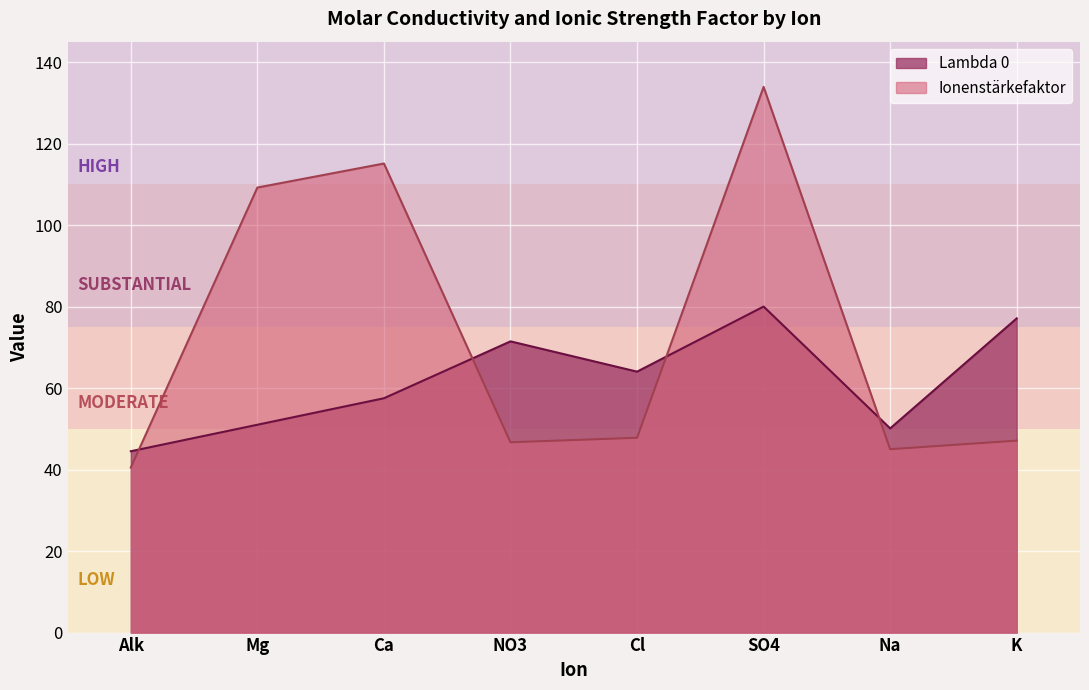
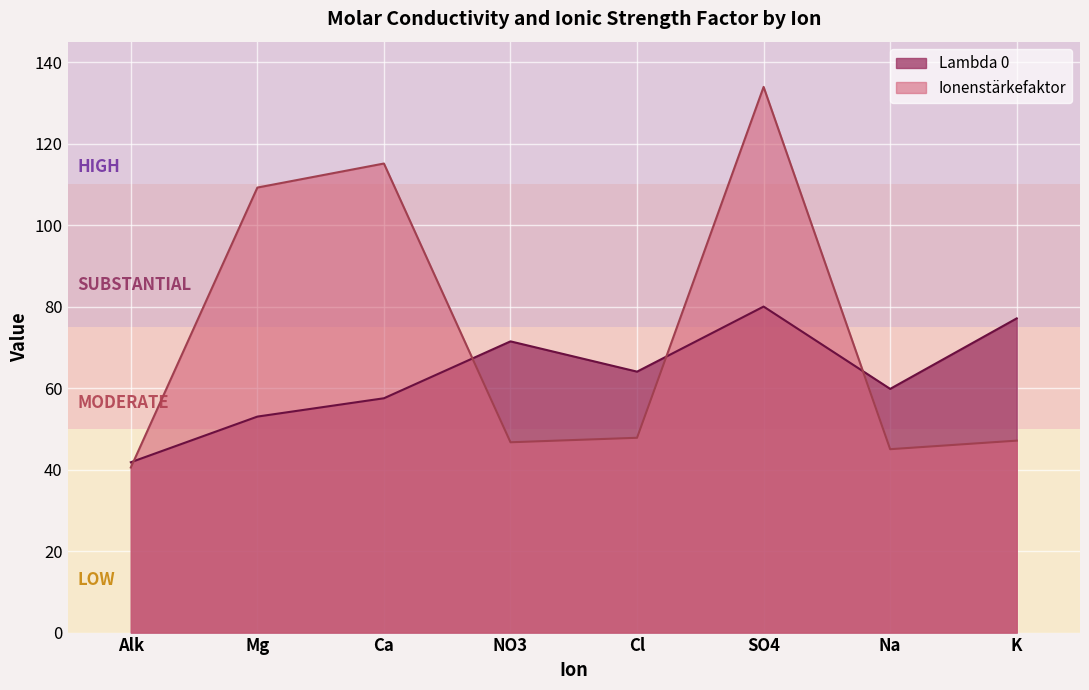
  {
    "Lambda 0": {
-     "Alk": 45,
-     "Mg": 51,
+     "Alk": 42,
+     "Mg": 53,
      "Ca": 58,
      "NO3": 71,
      "Cl": 64,
      "SO4": 80,
-     "Na": 50,
+     "Na": 60,
      "K": 77
    },
    "Ionenstärkefaktor": {
      "Alk": 41,
      "Mg": 109,
      "Ca": 115,
      "NO3": 47,
      "Cl": 48,
      "SO4": 134,
      "Na": 45,
      "K": 47
    }
  }
